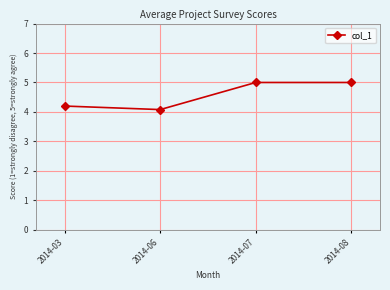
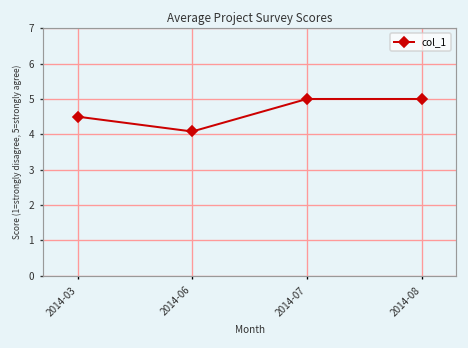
  {
-   "2014-03": 4.2,
+   "2014-03": 4.5,
    "2014-06": 4.1,
    "2014-07": 5.0,
    "2014-08": 5.0
  }
